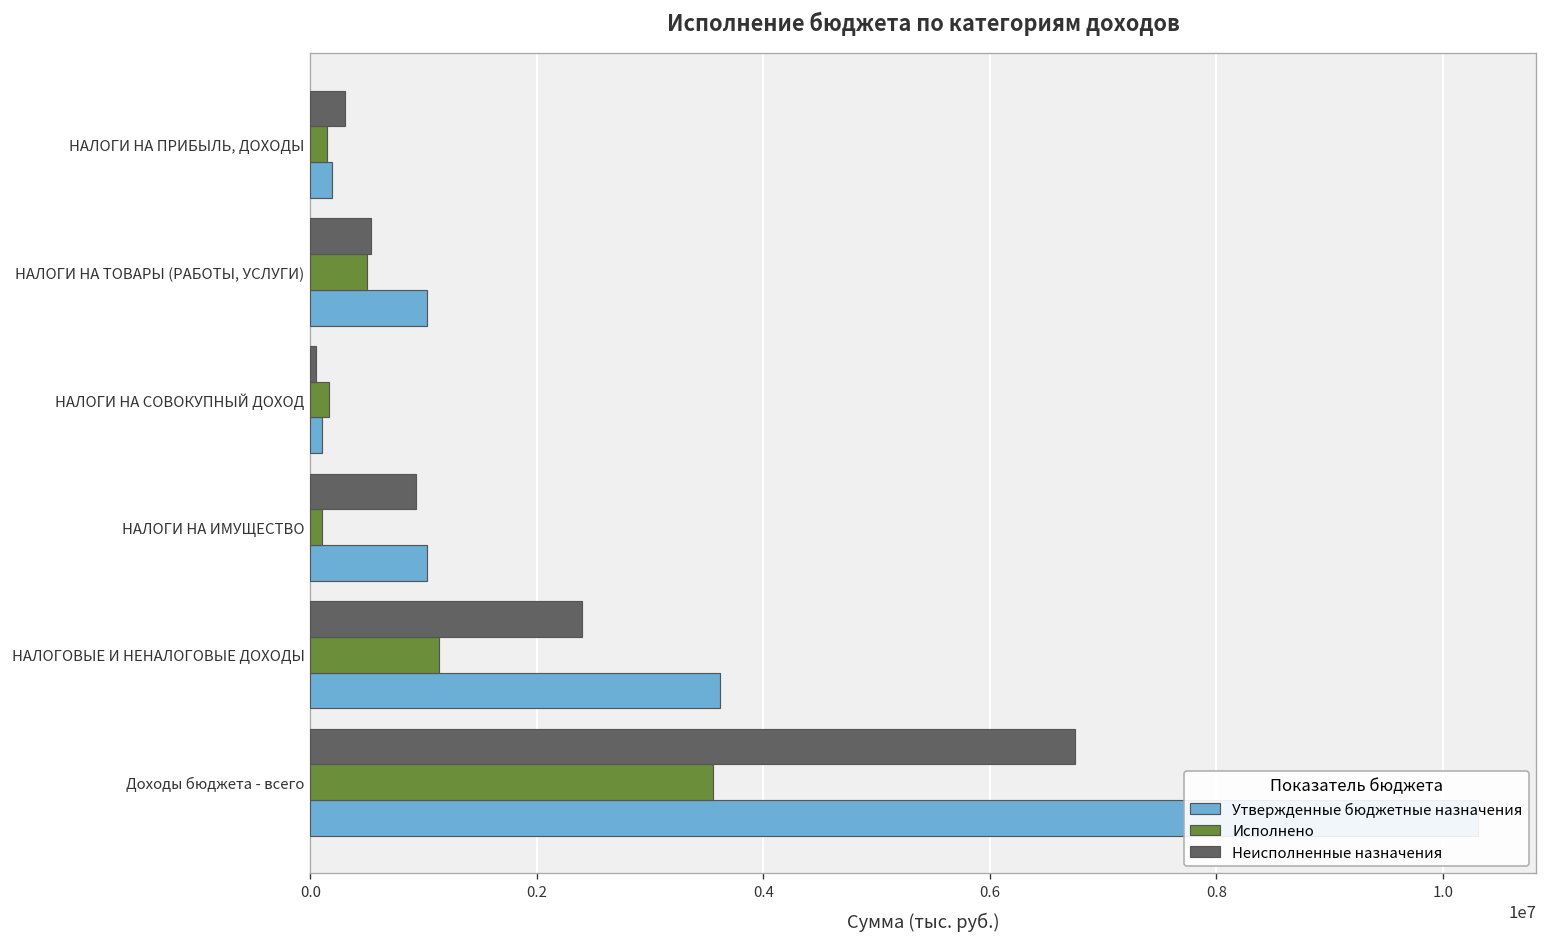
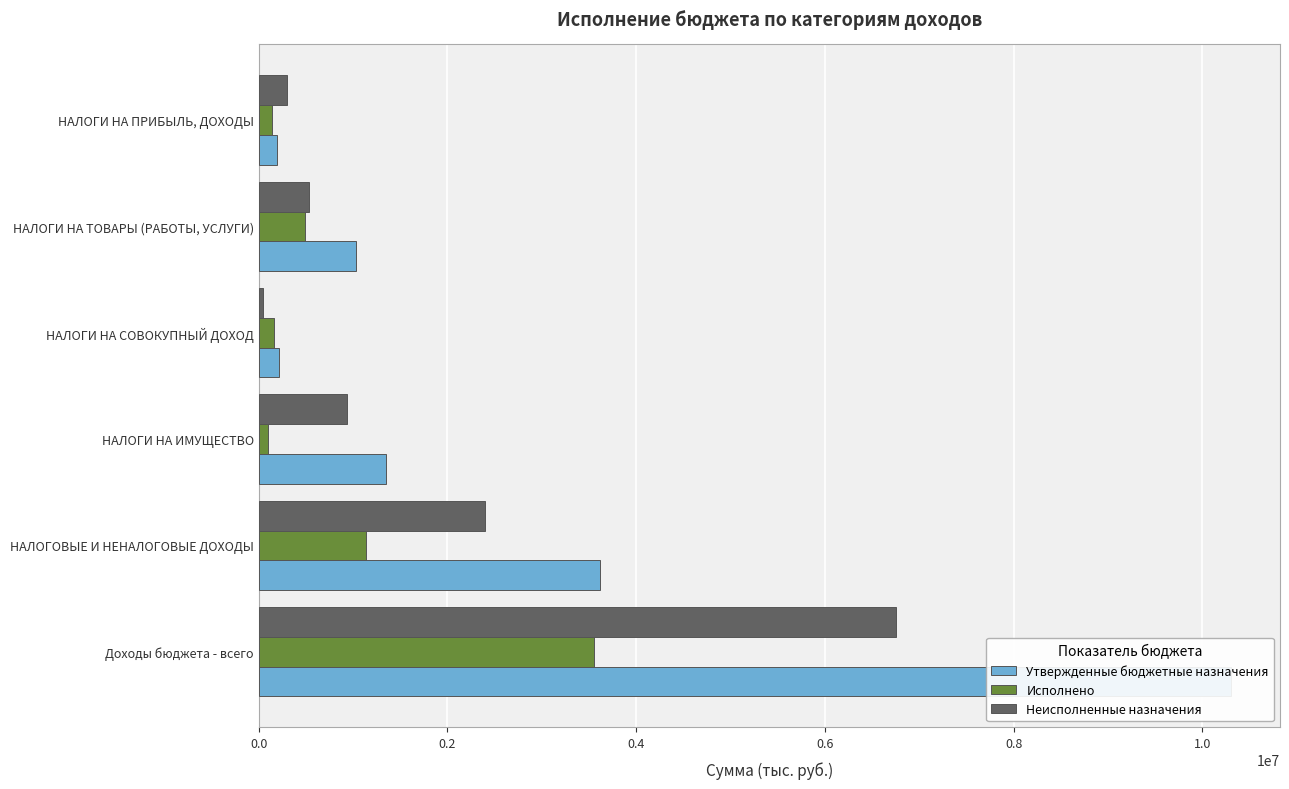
  {
    "Утвержденные бюджетные назначения": {
      "НАЛОГИ НА ПРИБЫЛЬ, ДОХОДЫ": 200000,
      "НАЛОГИ НА ТОВАРЫ (РАБОТЫ, УСЛУГИ)": 1000000,
-     "НАЛОГИ НА СОВОКУПНЫЙ ДОХОД": 100000,
-     "НАЛОГИ НА ИМУЩЕСТВО": 1000000,
+     "НАЛОГИ НА СОВОКУПНЫЙ ДОХОД": 200000,
+     "НАЛОГИ НА ИМУЩЕСТВО": 1400000,
      "НАЛОГОВЫЕ И НЕНАЛОГОВЫЕ ДОХОДЫ": 3600000
    }
  }
